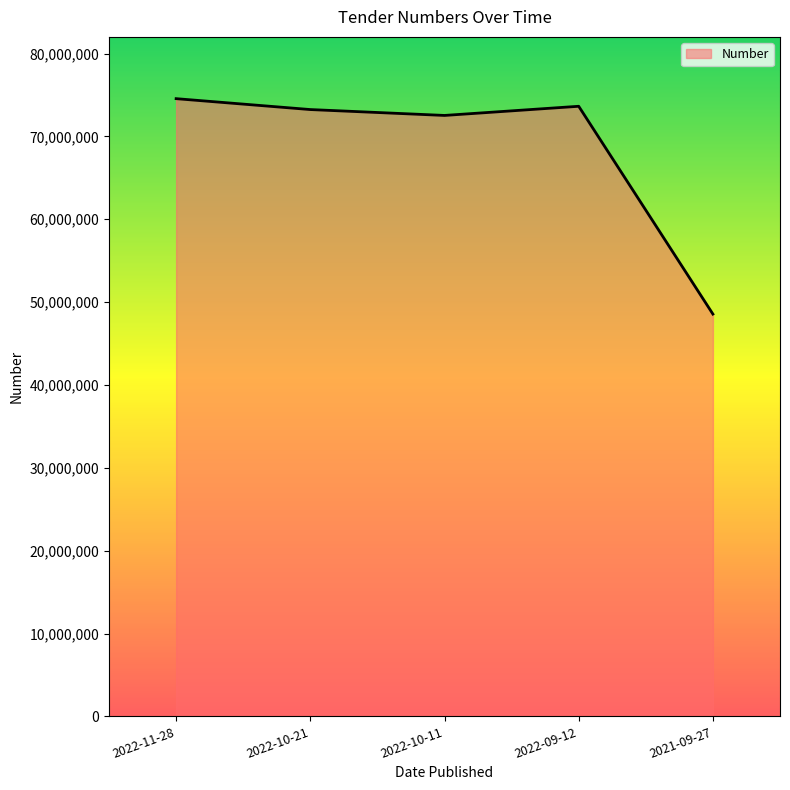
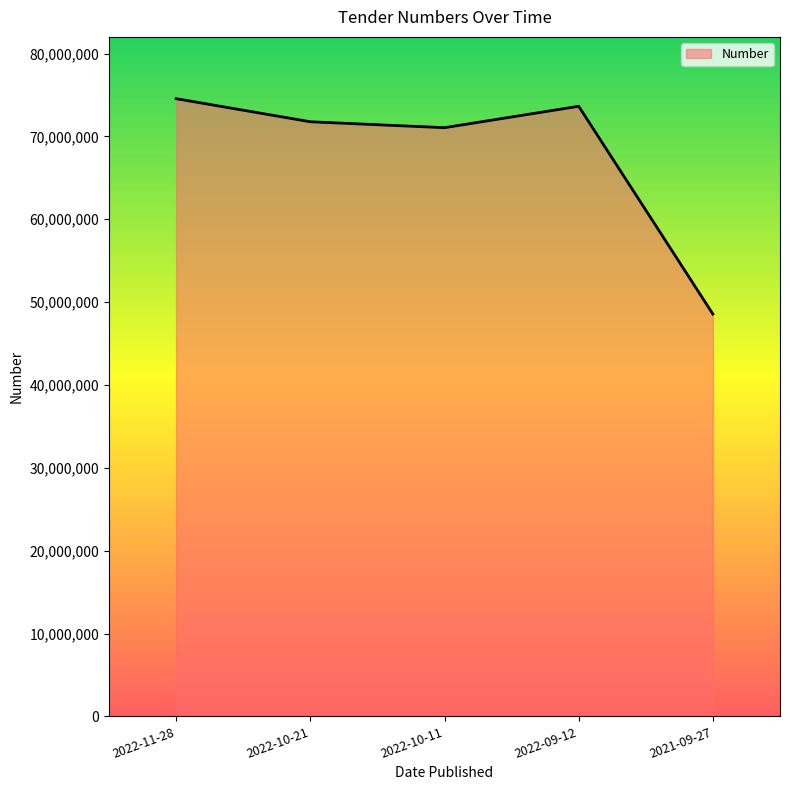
  {
    "2022-11-28": "75,000,000",
-   "2022-10-21": "73,000,000",
-   "2022-10-11": "73,000,000",
+   "2022-10-21": "72,000,000",
+   "2022-10-11": "71,000,000",
    "2022-09-12": "74,000,000",
    "2021-09-27": "49,000,000"
  }
